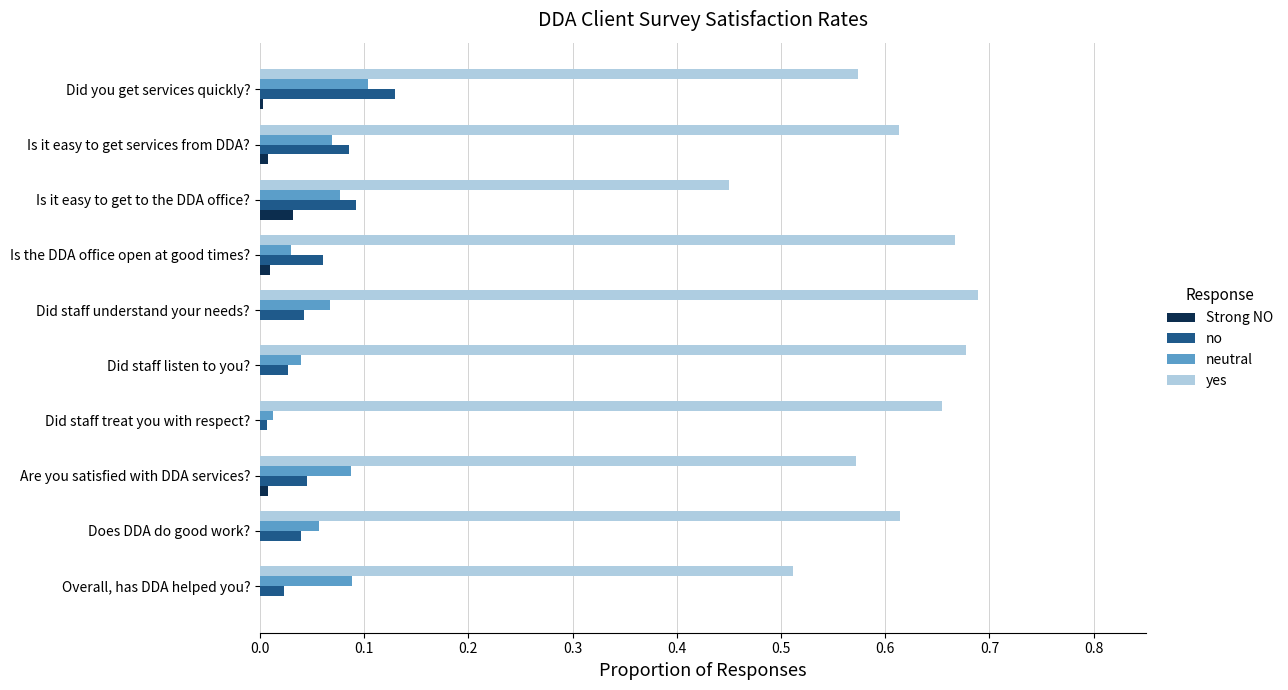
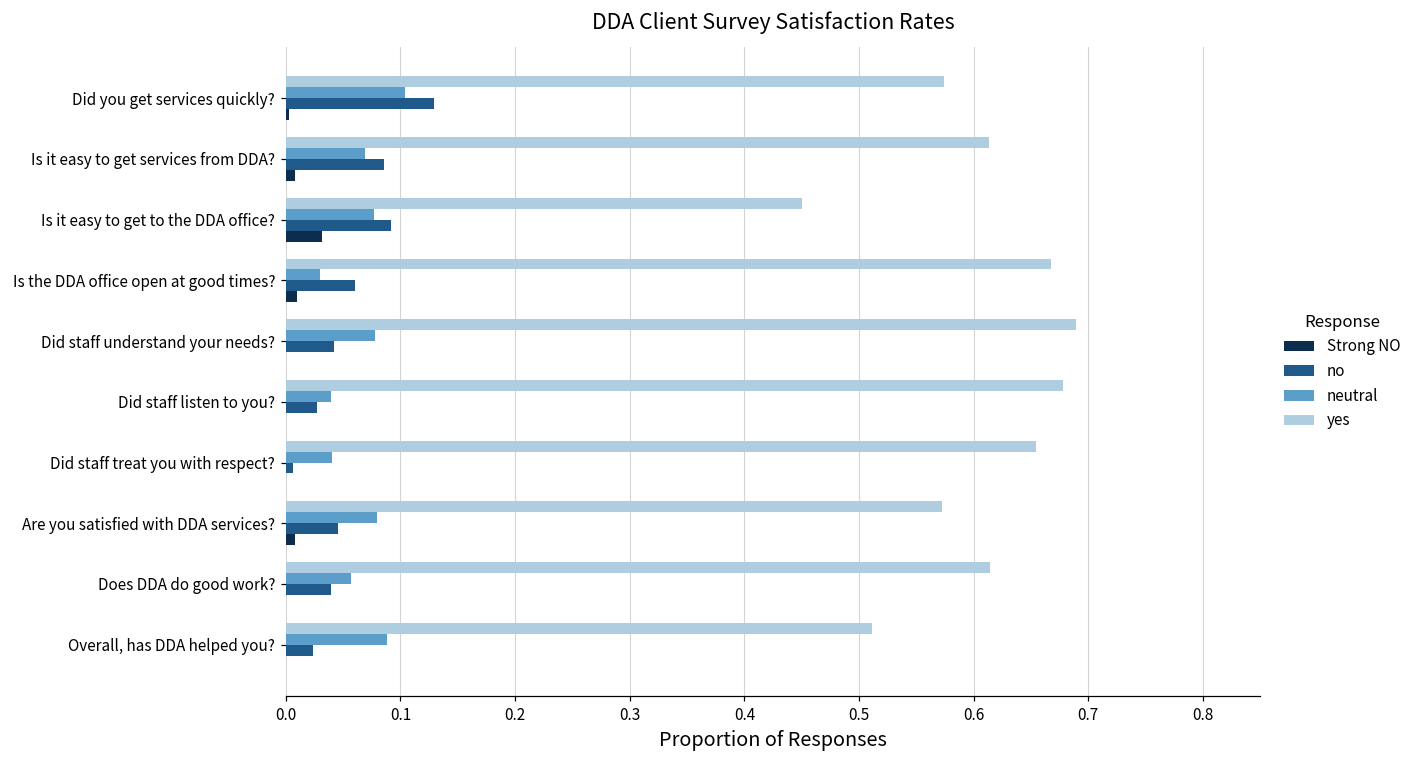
  {
    "Strong NO": {
      "Did you get services quickly?": 0.003,
      "Is it easy to get services from DDA?": 0.008,
      "Is it easy to get to the DDA office?": 0.032,
      "Is the DDA office open at good times?": 0.010,
      "Did staff understand your needs?": 0.000,
      "Did staff listen to you?": 0.000,
      "Did staff treat you with respect?": 0.000,
      "Are you satisfied with DDA services?": 0.008,
      "Does DDA do good work?": 0.000,
      "Overall, has DDA helped you?": 0.000
    },
    "no": {
      "Did you get services quickly?": 0.130,
      "Is it easy to get services from DDA?": 0.086,
      "Is it easy to get to the DDA office?": 0.092,
      "Is the DDA office open at good times?": 0.061,
      "Did staff understand your needs?": 0.042,
      "Did staff listen to you?": 0.027,
      "Did staff treat you with respect?": 0.007,
      "Are you satisfied with DDA services?": 0.046,
      "Does DDA do good work?": 0.039,
      "Overall, has DDA helped you?": 0.024
    },
    "neutral": {
      "Did you get services quickly?": 0.104,
      "Is it easy to get services from DDA?": 0.069,
      "Is it easy to get to the DDA office?": 0.076,
      "Is the DDA office open at good times?": 0.029,
-     "Did staff understand your needs?": 0.067,
+     "Did staff understand your needs?": 0.078,
      "Did staff listen to you?": 0.040,
-     "Did staff treat you with respect?": 0.013,
-     "Are you satisfied with DDA services?": 0.087,
+     "Did staff treat you with respect?": 0.040,
+     "Are you satisfied with DDA services?": 0.079,
      "Does DDA do good work?": 0.057,
      "Overall, has DDA helped you?": 0.088
    },
    "yes": {
      "Did you get services quickly?": 0.574,
      "Is it easy to get services from DDA?": 0.613,
      "Is it easy to get to the DDA office?": 0.450,
      "Is the DDA office open at good times?": 0.667,
      "Did staff understand your needs?": 0.689,
      "Did staff listen to you?": 0.678,
      "Did staff treat you with respect?": 0.654,
      "Are you satisfied with DDA services?": 0.572,
      "Does DDA do good work?": 0.614,
      "Overall, has DDA helped you?": 0.512
    }
  }
